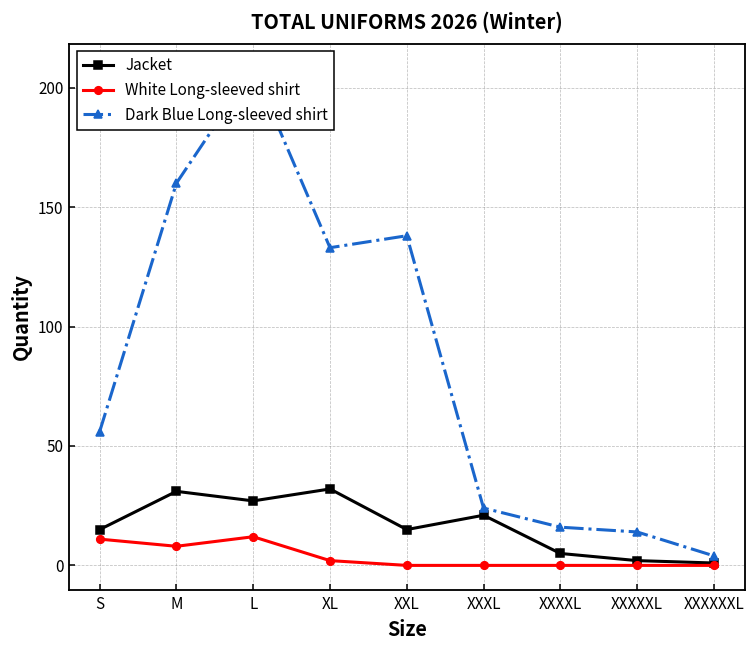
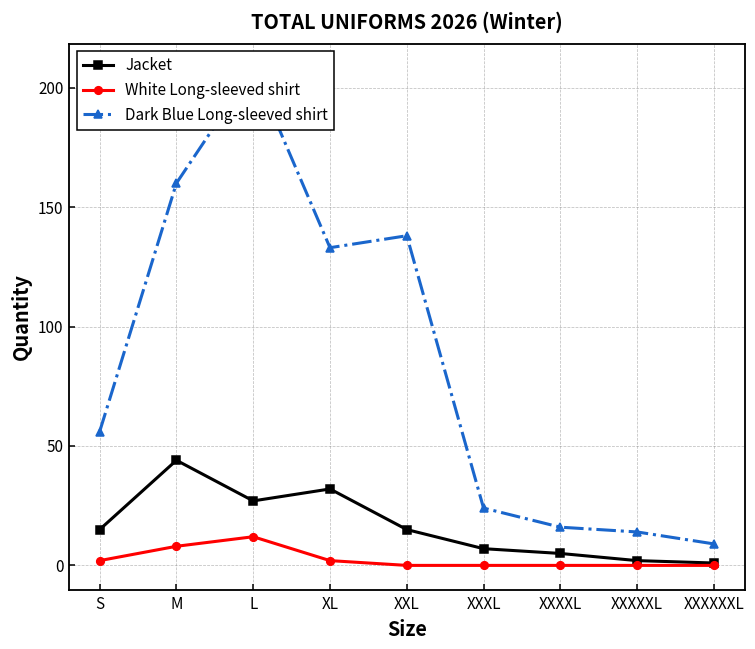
  {
    "Jacket": {
      "S": 15,
-     "M": 31,
+     "M": 44,
      "L": 27,
      "XL": 32,
      "XXL": 15,
-     "XXXL": 21,
+     "XXXL": 7,
      "XXXXL": 5,
      "XXXXXL": 2
    },
    "White Long-sleeved shirt": {
-     "S": 11,
+     "S": 2,
      "M": 8,
      "L": 12,
      "XL": 2,
      "XXL": 0,
      "XXXL": 0,
      "XXXXL": 0,
      "XXXXXL": 0
    },
    "Dark Blue Long-sleeved shirt": {
      "S": 56,
      "M": 160,
      "XL": 133,
      "XXL": 138,
      "XXXL": 24,
      "XXXXL": 16,
      "XXXXXL": 14,
-     "XXXXXXL": 4
+     "XXXXXXL": 9
    }
  }
